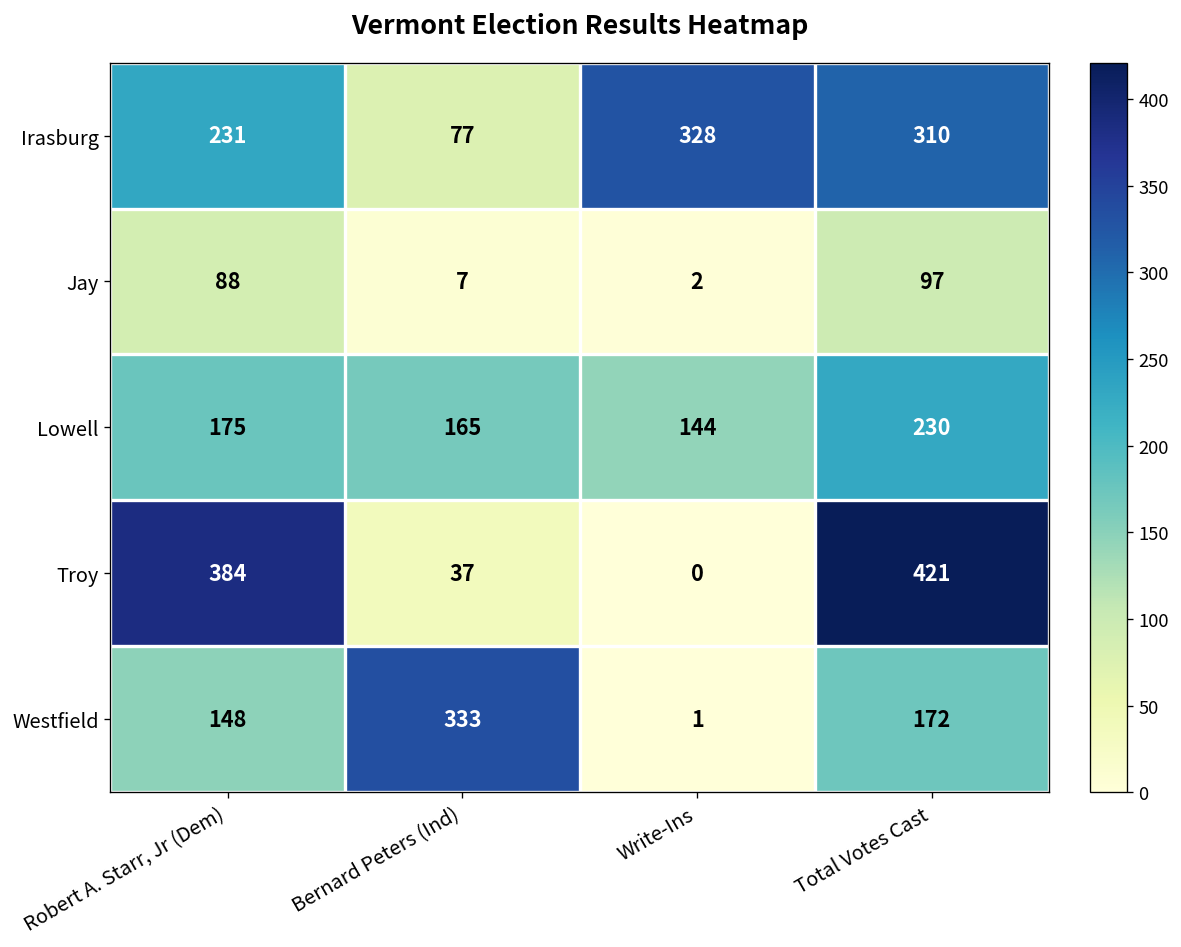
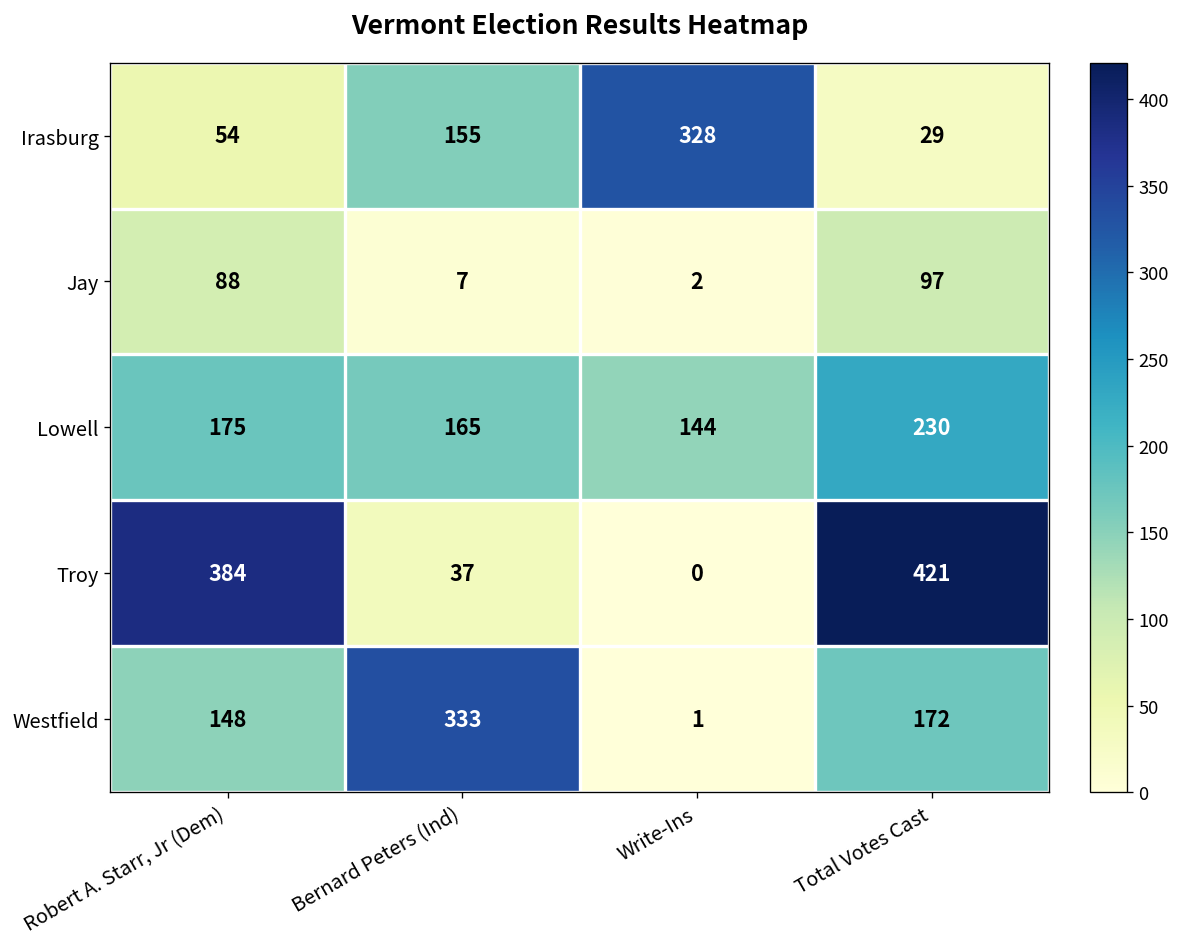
  {
    "Irasburg": {
-     "Robert A. Starr, Jr (Dem)": 231,
-     "Bernard Peters (Ind)": 77,
+     "Robert A. Starr, Jr (Dem)": 54,
+     "Bernard Peters (Ind)": 155,
      "Write-Ins": 328,
-     "Total Votes Cast": 310
+     "Total Votes Cast": 29
    },
    "Jay": {
      "Robert A. Starr, Jr (Dem)": 88,
      "Bernard Peters (Ind)": 7,
      "Write-Ins": 2,
      "Total Votes Cast": 97
    },
    "Lowell": {
      "Robert A. Starr, Jr (Dem)": 175,
      "Bernard Peters (Ind)": 165,
      "Write-Ins": 144,
      "Total Votes Cast": 230
    },
    "Troy": {
      "Robert A. Starr, Jr (Dem)": 384,
      "Bernard Peters (Ind)": 37,
      "Write-Ins": 0,
      "Total Votes Cast": 421
    },
    "Westfield": {
      "Robert A. Starr, Jr (Dem)": 148,
      "Bernard Peters (Ind)": 333,
      "Write-Ins": 1,
      "Total Votes Cast": 172
    }
  }
